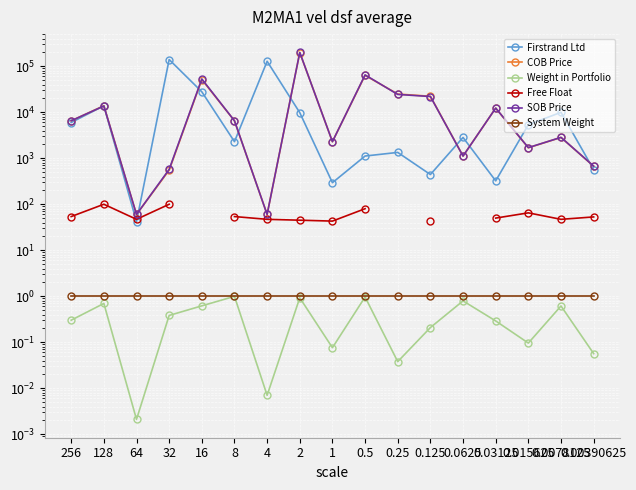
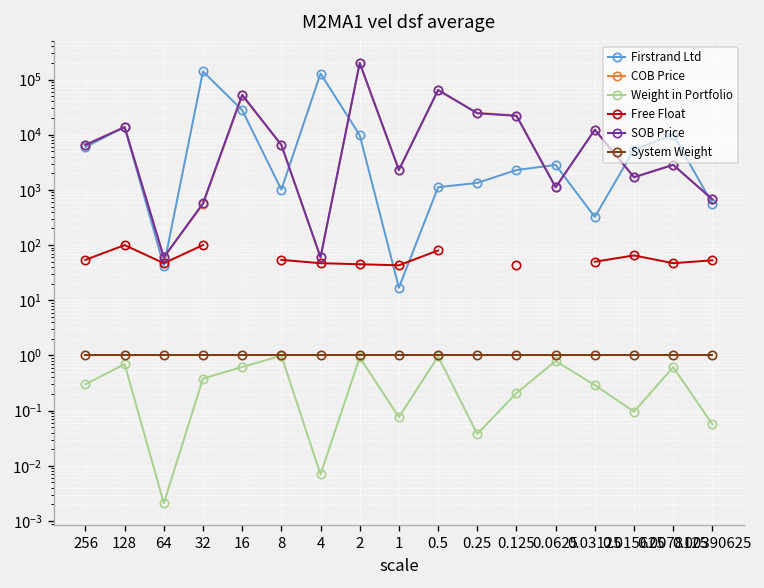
  {
    "Firstrand Ltd": {
      "32": 140000,
-     "8": 2000,
+     "8": 1000,
      "4": 130000,
      "2": 10000,
-     "1": 300,
+     "1": 17,
      "0.5": 1100,
      "0.25": 1300,
-     "0.125": 400
+     "0.125": 2000
    },
    "Weight in Portfolio": {
      "256": 0.3,
      "128": 0.7,
      "64": 0.002,
      "32": 0.4,
      "4": 0.007,
      "1": 0.08,
      "0.25": 0.04,
      "0.125": 0.2
    },
    "Free Float": {
      "256": 50,
      "128": 100,
      "32": 100,
      "8": 50,
      "4": 50,
      "2": 50,
      "1": 40,
      "0.5": 80,
      "0.125": 40
    },
    "System Weight": {
      "256": 1,
      "128": 1,
      "64": 1,
      "32": 1,
      "4": 1,
      "1": 1,
      "0.25": 1,
      "0.125": 1
    }
  }
